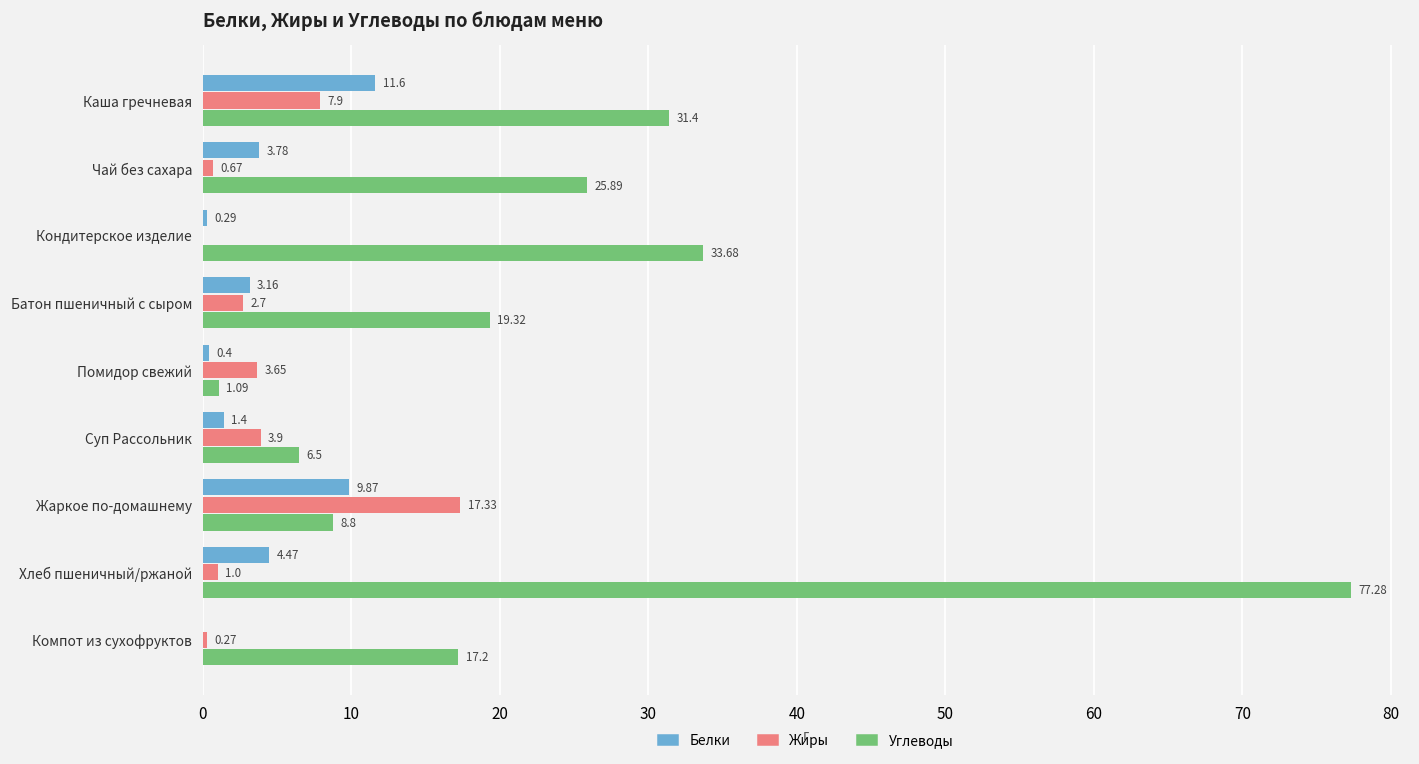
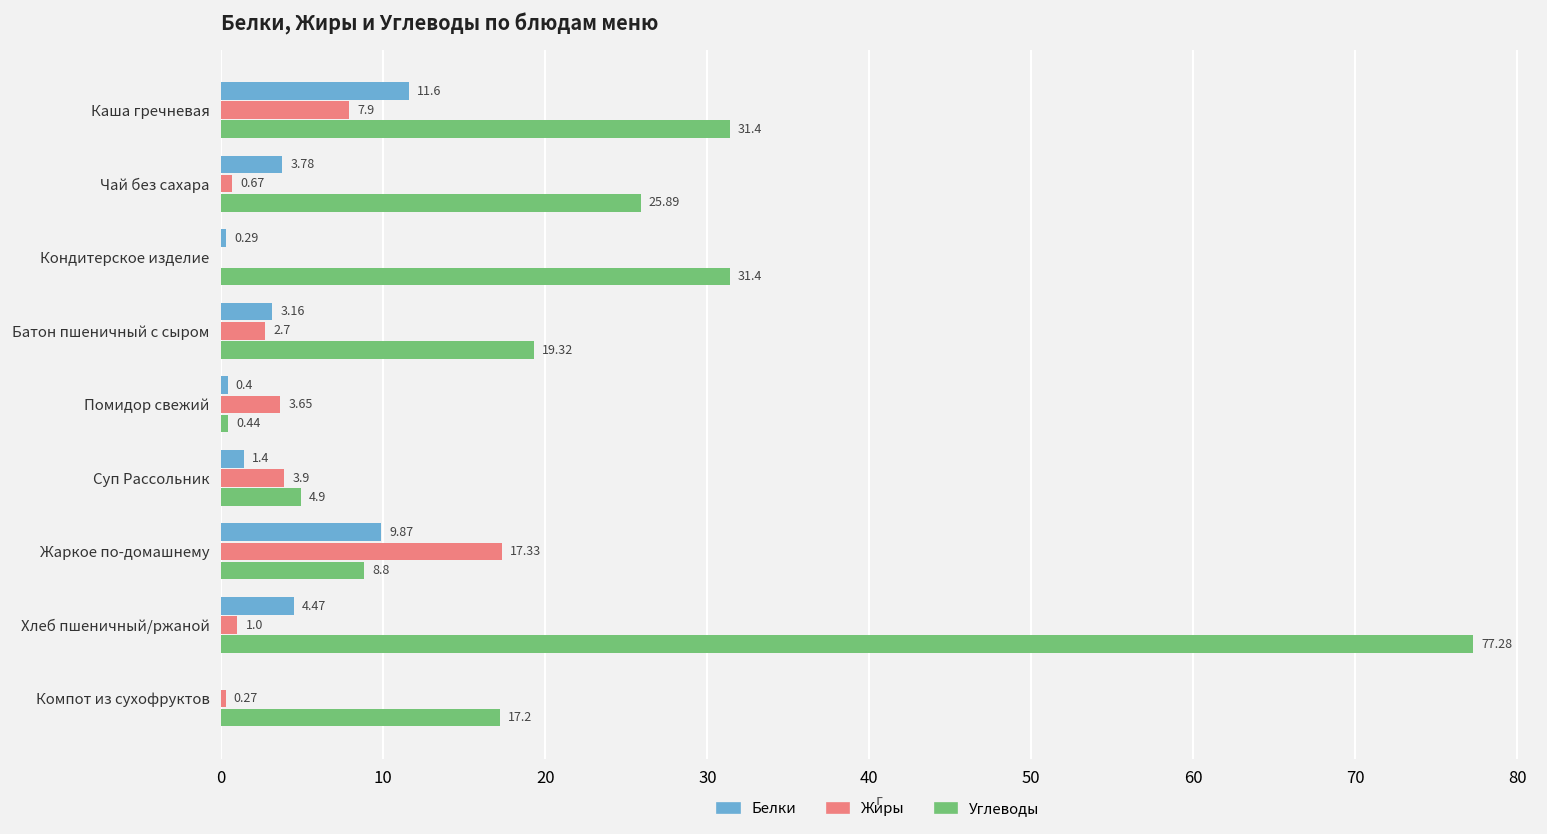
  {
    "Белки": {
      "Каша гречневая": 11.6,
      "Чай без сахара": 3.78,
      "Кондитерское изделие": 0.29,
      "Батон пшеничный с сыром": 3.16,
      "Помидор свежий": 0.4,
      "Суп Рассольник": 1.4,
      "Жаркое по-домашнему": 9.87,
      "Хлеб пшеничный/ржаной": 4.47
    },
    "Жиры": {
      "Каша гречневая": 7.9,
      "Чай без сахара": 0.67,
      "Батон пшеничный с сыром": 2.7,
      "Помидор свежий": 3.65,
      "Суп Рассольник": 3.9,
      "Жаркое по-домашнему": 17.33,
      "Хлеб пшеничный/ржаной": 1.0,
      "Компот из сухофруктов": 0.27
    },
    "Углеводы": {
      "Каша гречневая": 31.4,
      "Чай без сахара": 25.89,
-     "Кондитерское изделие": 33.68,
+     "Кондитерское изделие": 31.4,
      "Батон пшеничный с сыром": 19.32,
-     "Помидор свежий": 1.09,
-     "Суп Рассольник": 6.5,
+     "Помидор свежий": 0.44,
+     "Суп Рассольник": 4.9,
      "Жаркое по-домашнему": 8.8,
      "Хлеб пшеничный/ржаной": 77.28,
      "Компот из сухофруктов": 17.2
    }
  }
